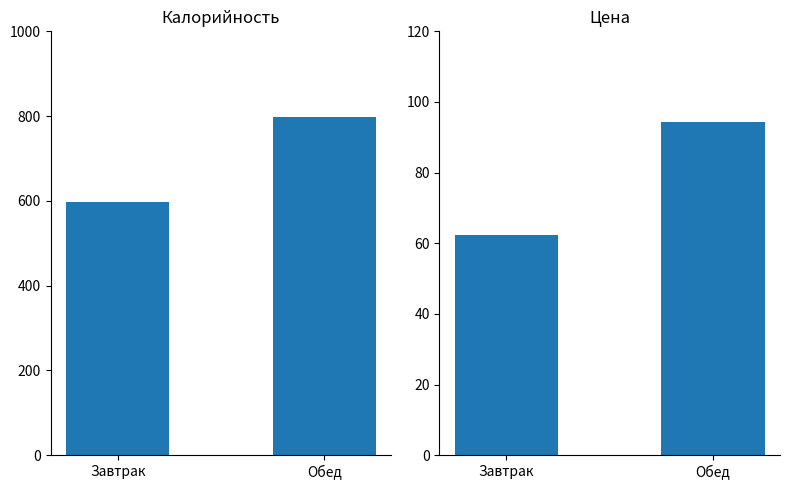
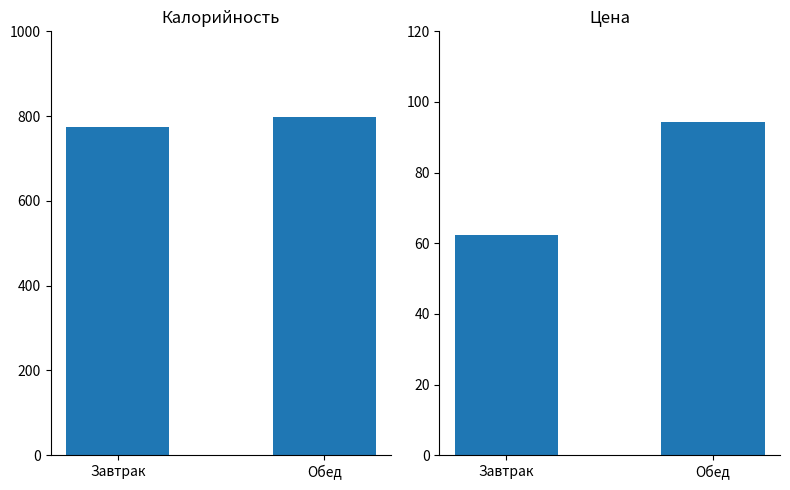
  {
    "Калорийность": {
-     "Завтрак": 600,
+     "Завтрак": 780,
      "Обед": 800
    },
    "Цена": {
      "Завтрак": 62,
      "Обед": 94
    }
  }
